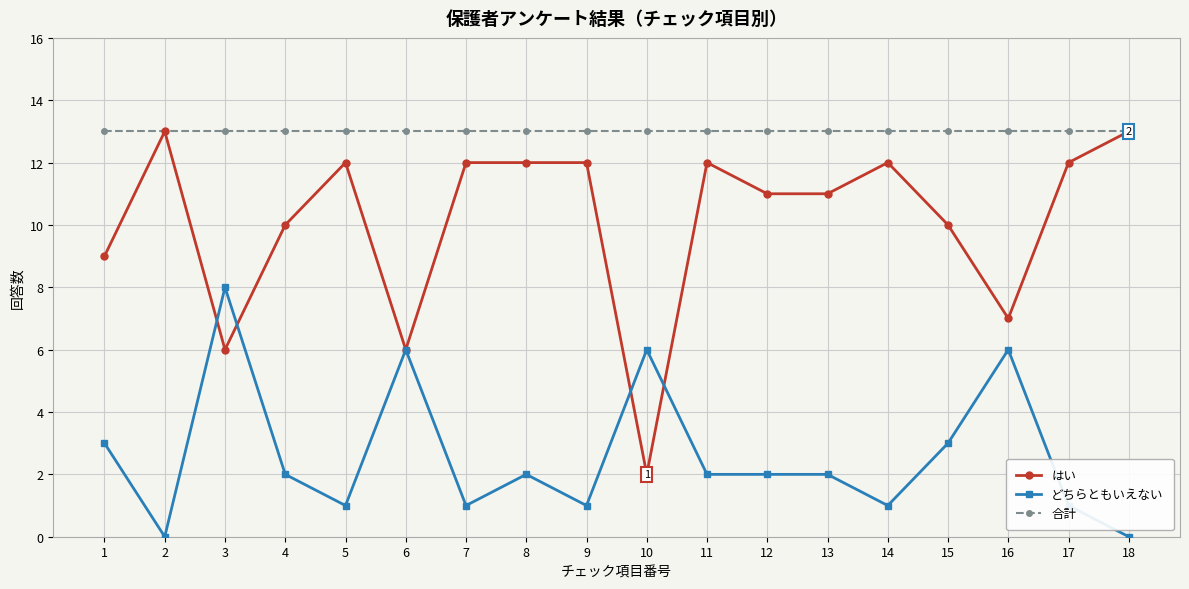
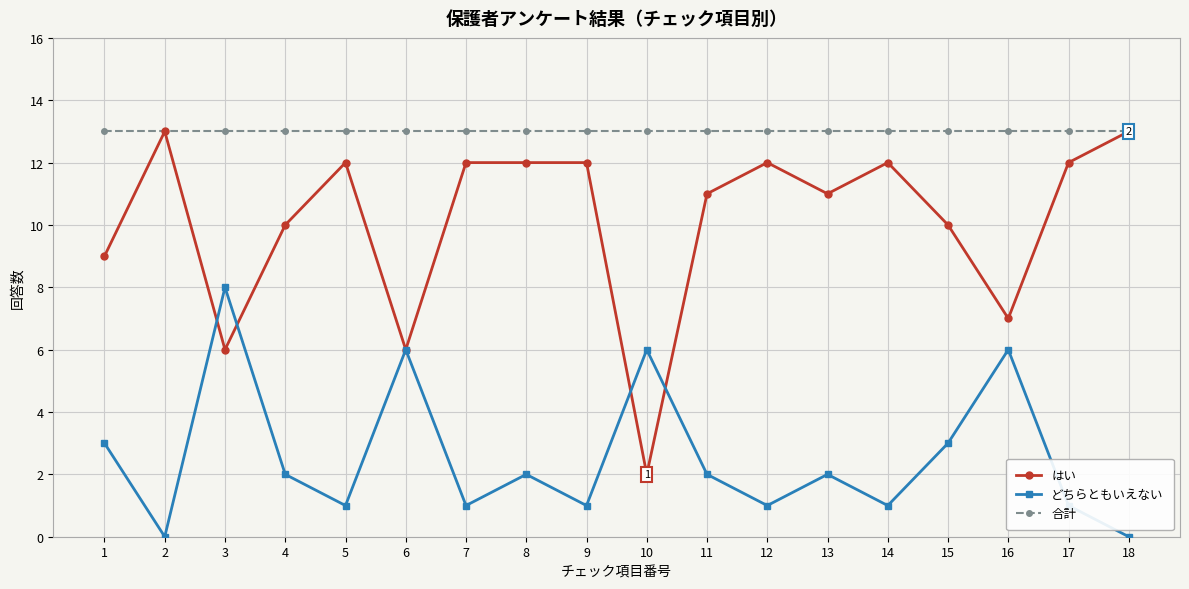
  {
    "はい": {
      "1": 9,
      "3": 6,
      "4": 10,
      "5": 12,
      "7": 12,
      "8": 12,
      "9": 12,
-     "11": 12,
-     "12": 11,
+     "11": 11,
+     "12": 12,
      "13": 11,
      "14": 12,
      "15": 10,
      "16": 7,
      "17": 12
    },
    "どちらともいえない": {
      "1": 3,
      "2": 0,
      "3": 8,
      "4": 2,
      "5": 1,
      "7": 1,
      "8": 2,
      "9": 1,
      "10": 6,
      "11": 2,
-     "12": 2,
+     "12": 1,
      "13": 2,
      "14": 1,
      "15": 3,
      "16": 6,
      "18": 0
    },
    "合計": {
      "1": 13,
      "3": 13,
      "4": 13,
      "5": 13,
      "6": 13,
      "7": 13,
      "8": 13,
      "9": 13,
      "10": 13,
      "11": 13,
      "12": 13,
      "13": 13,
      "14": 13,
      "15": 13,
      "16": 13,
      "17": 13
    }
  }
